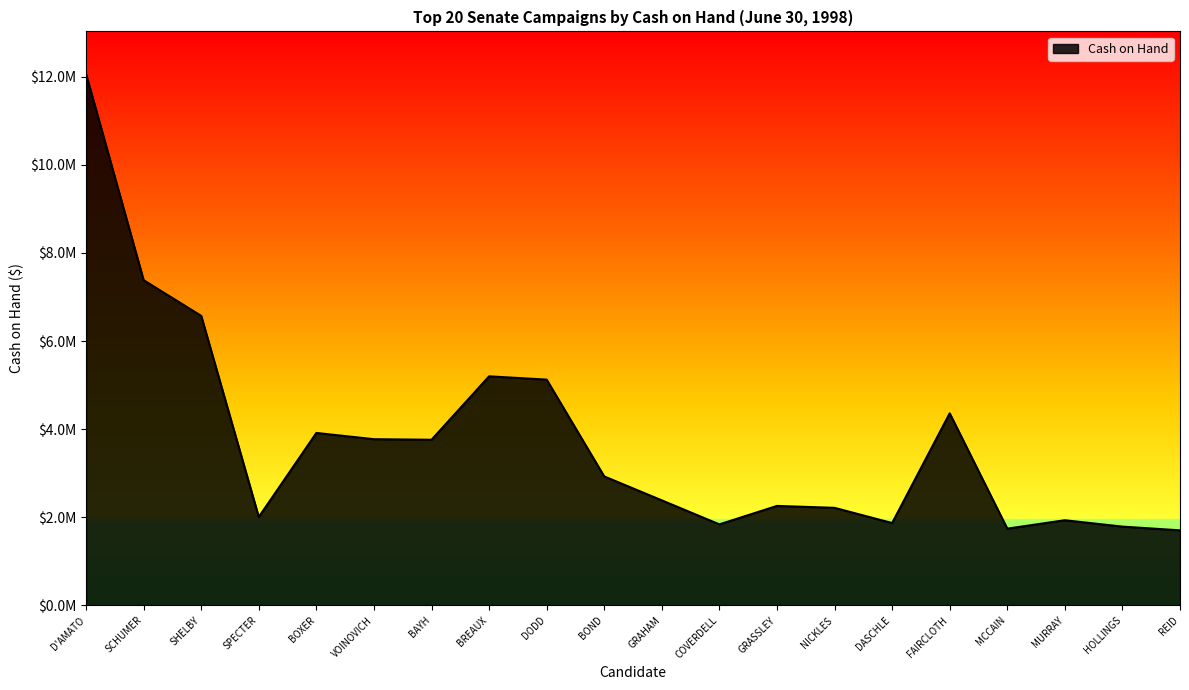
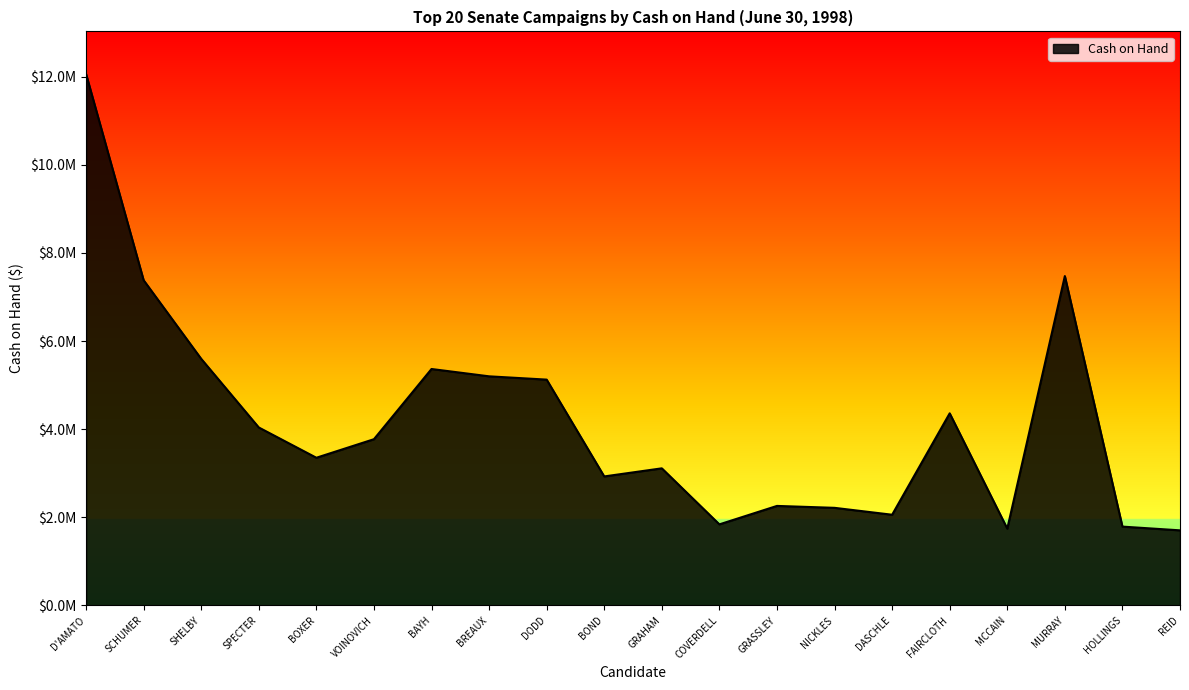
  {
    "D'AMATO": "$12100000",
    "SCHUMER": "$7400000",
-   "SHELBY": "$6600000",
-   "SPECTER": "$2000000",
-   "BOXER": "$3900000",
+   "SHELBY": "$5600000",
+   "SPECTER": "$4000000",
+   "BOXER": "$3400000",
    "VOINOVICH": "$3800000",
-   "BAYH": "$3800000",
+   "BAYH": "$5400000",
    "BREAUX": "$5200000",
    "DODD": "$5100000",
    "BOND": "$2900000",
-   "GRAHAM": "$2400000",
+   "GRAHAM": "$3100000",
    "COVERDELL": "$1800000",
    "GRASSLEY": "$2300000",
    "NICKLES": "$2200000",
-   "DASCHLE": "$1900000",
+   "DASCHLE": "$2100000",
    "FAIRCLOTH": "$4400000",
    "MCCAIN": "$1700000",
-   "MURRAY": "$1900000",
+   "MURRAY": "$7500000",
    "HOLLINGS": "$1800000",
    "REID": "$1700000"
  }
